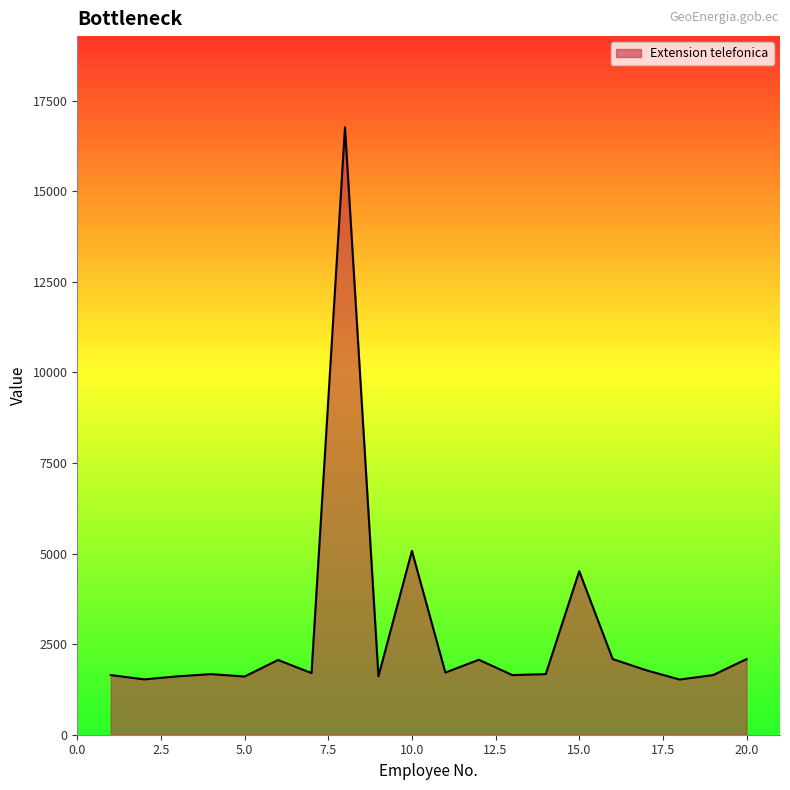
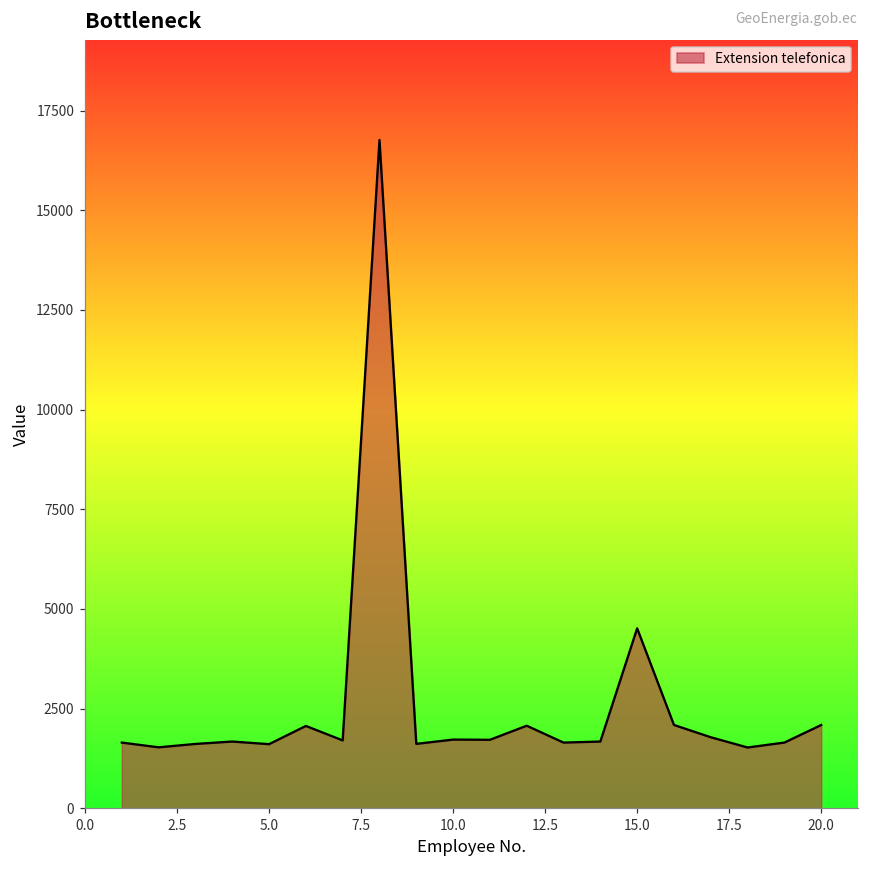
  {
    "5.0": 1600,
-   "10.0": 5100,
+   "10.0": 1700,
    "15.0": 4500,
    "20.0": 2100
  }
